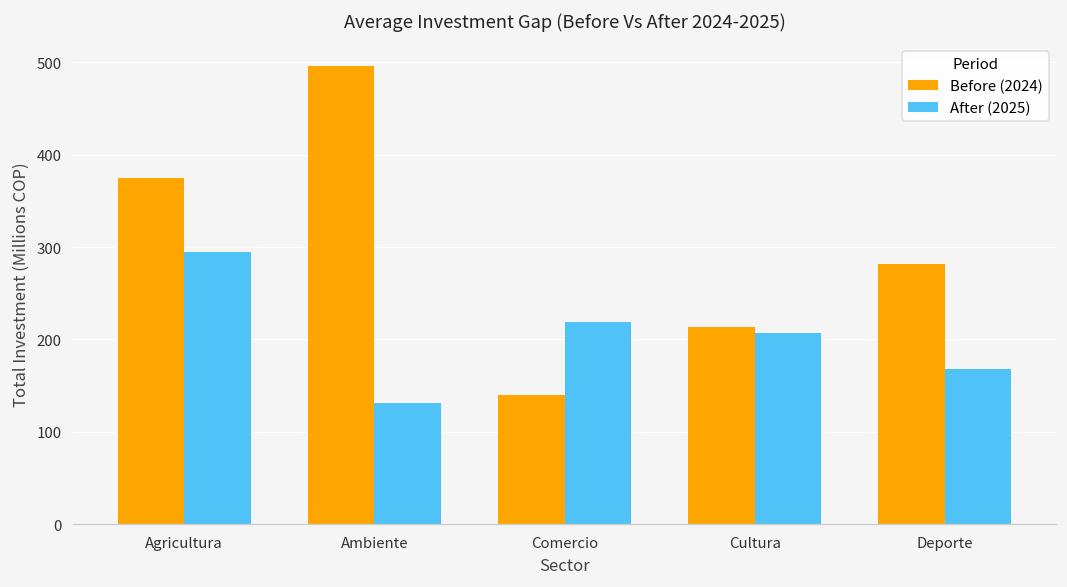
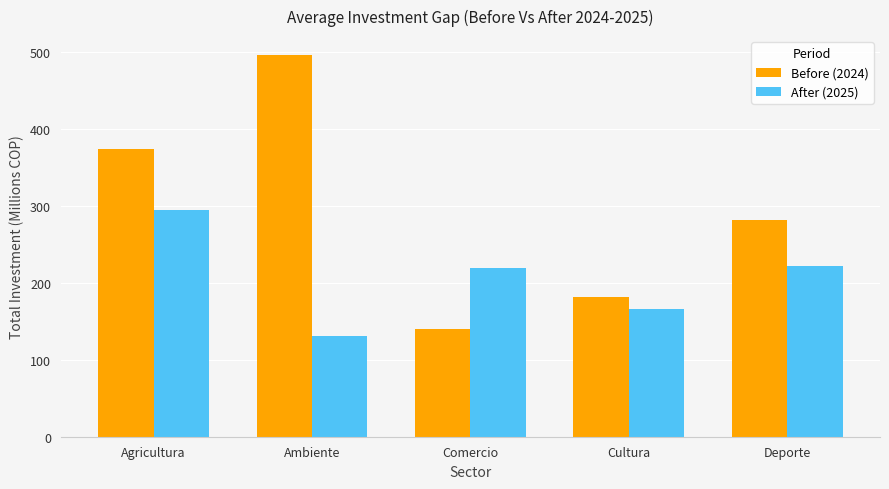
  {
    "Before (2024)": {
      "Agricultura": 370,
      "Ambiente": 500,
      "Comercio": 140,
-     "Cultura": 210,
+     "Cultura": 180,
      "Deporte": 280
    },
    "After (2025)": {
      "Agricultura": 290,
      "Ambiente": 130,
      "Comercio": 220,
-     "Cultura": 210,
-     "Deporte": 170
+     "Cultura": 170,
+     "Deporte": 220
    }
  }
